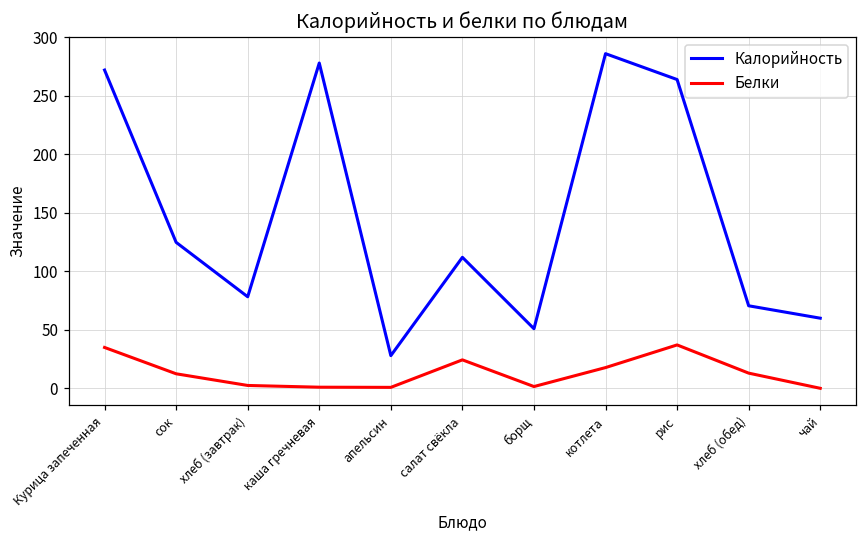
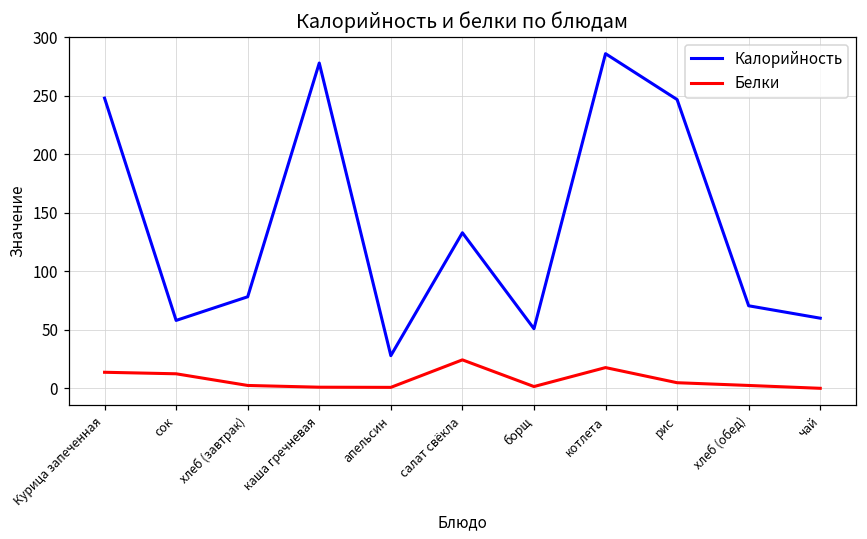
  {
    "Калорийность": {
-     "Курица запеченная": 272,
-     "сок": 125,
+     "Курица запеченная": 248,
+     "сок": 58,
      "хлеб (завтрак)": 78,
      "каша гречневая": 278,
      "апельсин": 28,
-     "салат свёкла": 112,
+     "салат свёкла": 133,
      "борщ": 51,
      "котлета": 286,
-     "рис": 264,
+     "рис": 247,
      "хлеб (обед)": 71,
      "чай": 60
    },
    "Белки": {
-     "Курица запеченная": 35,
+     "Курица запеченная": 14,
      "сок": 13,
      "хлеб (завтрак)": 3,
      "каша гречневая": 1,
      "апельсин": 1,
      "салат свёкла": 24,
      "борщ": 2,
      "котлета": 18,
-     "рис": 37,
-     "хлеб (обед)": 13,
+     "рис": 5,
+     "хлеб (обед)": 3,
      "чай": 0
    }
  }
